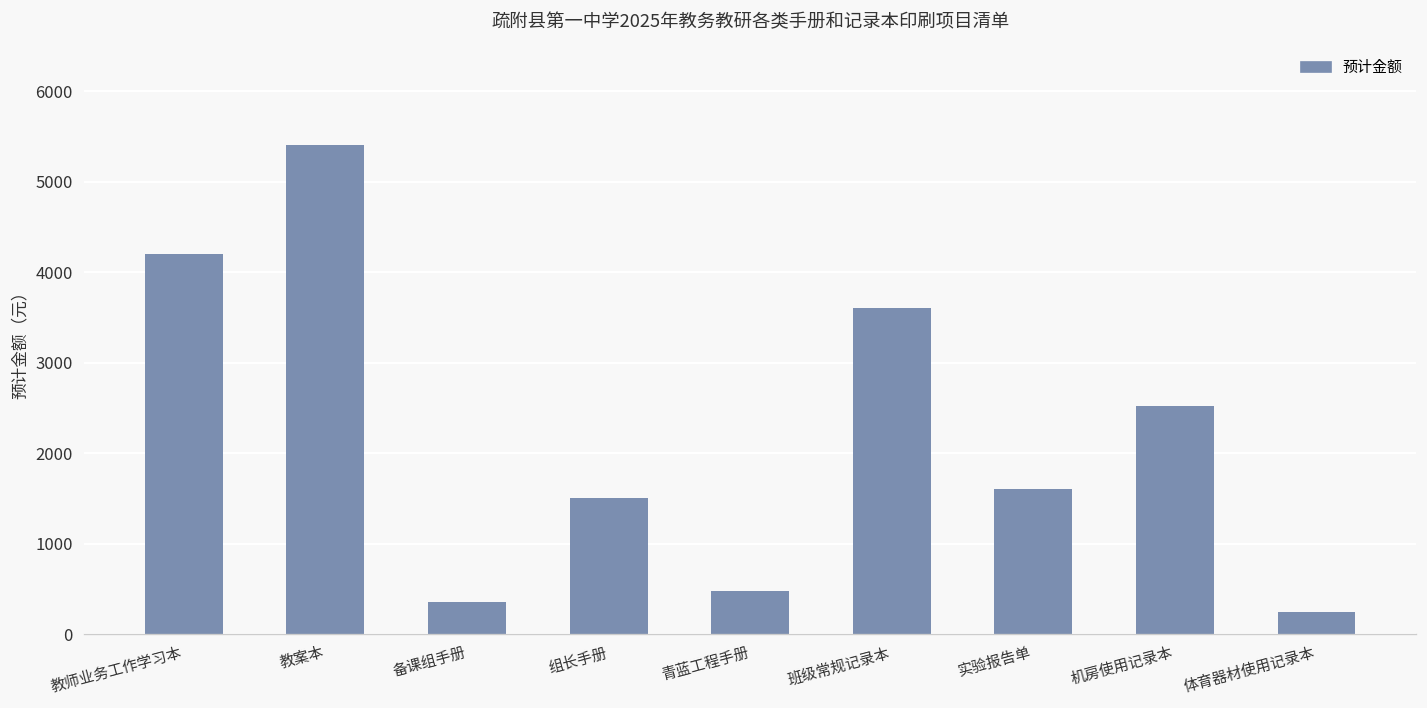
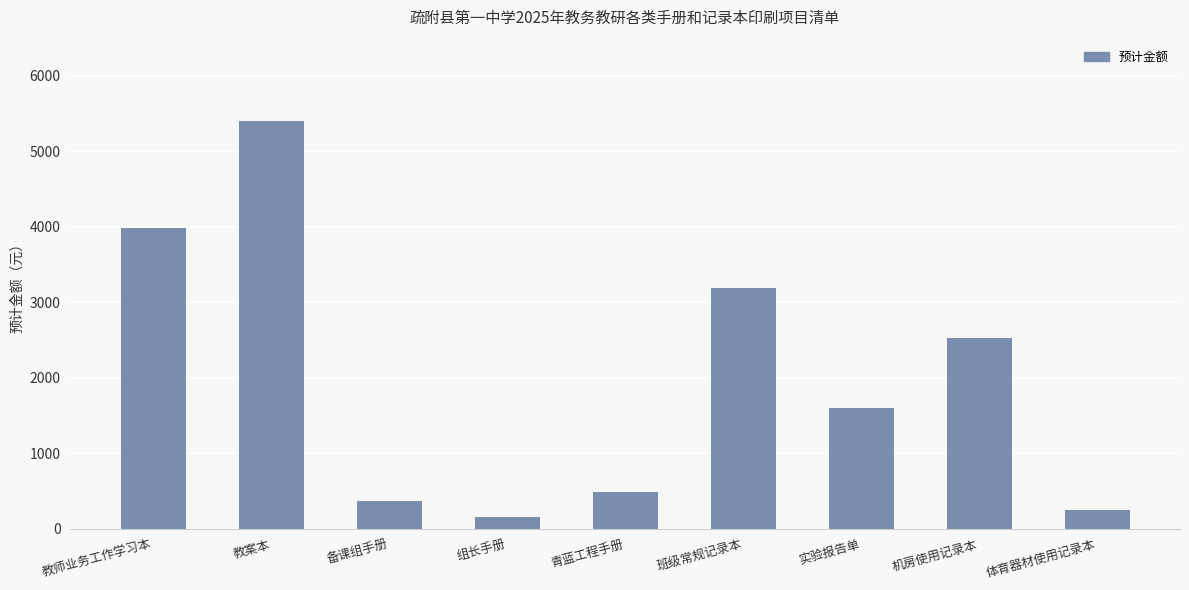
  {
-   "教师业务工作学习本": 4200,
+   "教师业务工作学习本": 4000,
    "教案本": 5400,
    "备课组手册": 400,
-   "组长手册": 1500,
+   "组长手册": 200,
    "青蓝工程手册": 500,
-   "班级常规记录本": 3600,
+   "班级常规记录本": 3200,
    "实验报告单": 1600,
    "机房使用记录本": 2500,
    "体育器材使用记录本": 200
  }
